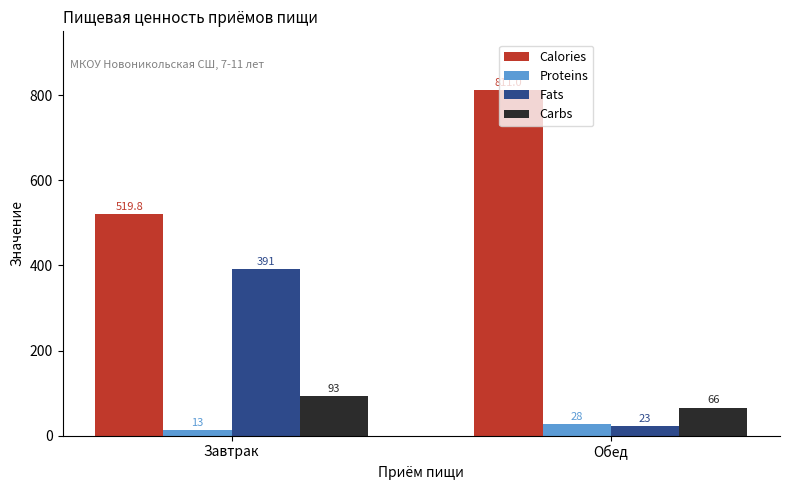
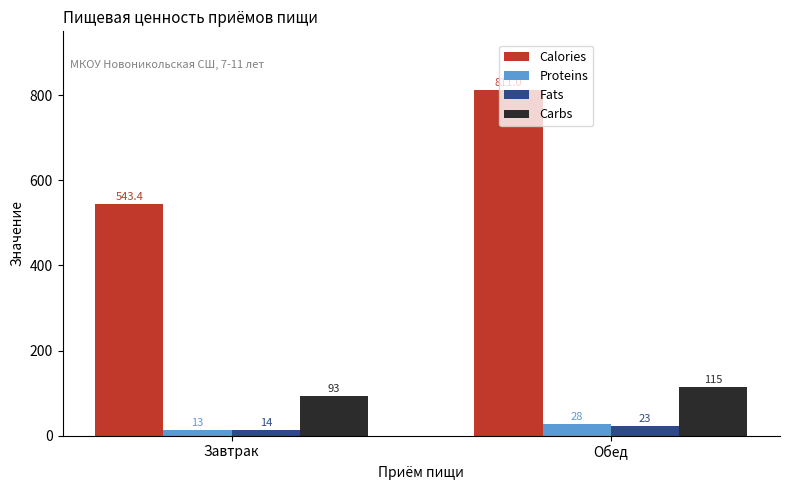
  {
    "Calories": {
-     "Завтрак": 519.8
+     "Завтрак": 543.4
    },
    "Proteins": {
      "Завтрак": 13,
      "Обед": 28
    },
    "Fats": {
-     "Завтрак": 391,
+     "Завтрак": 14,
      "Обед": 23
    },
    "Carbs": {
      "Завтрак": 93,
-     "Обед": 66
+     "Обед": 115
    }
  }
